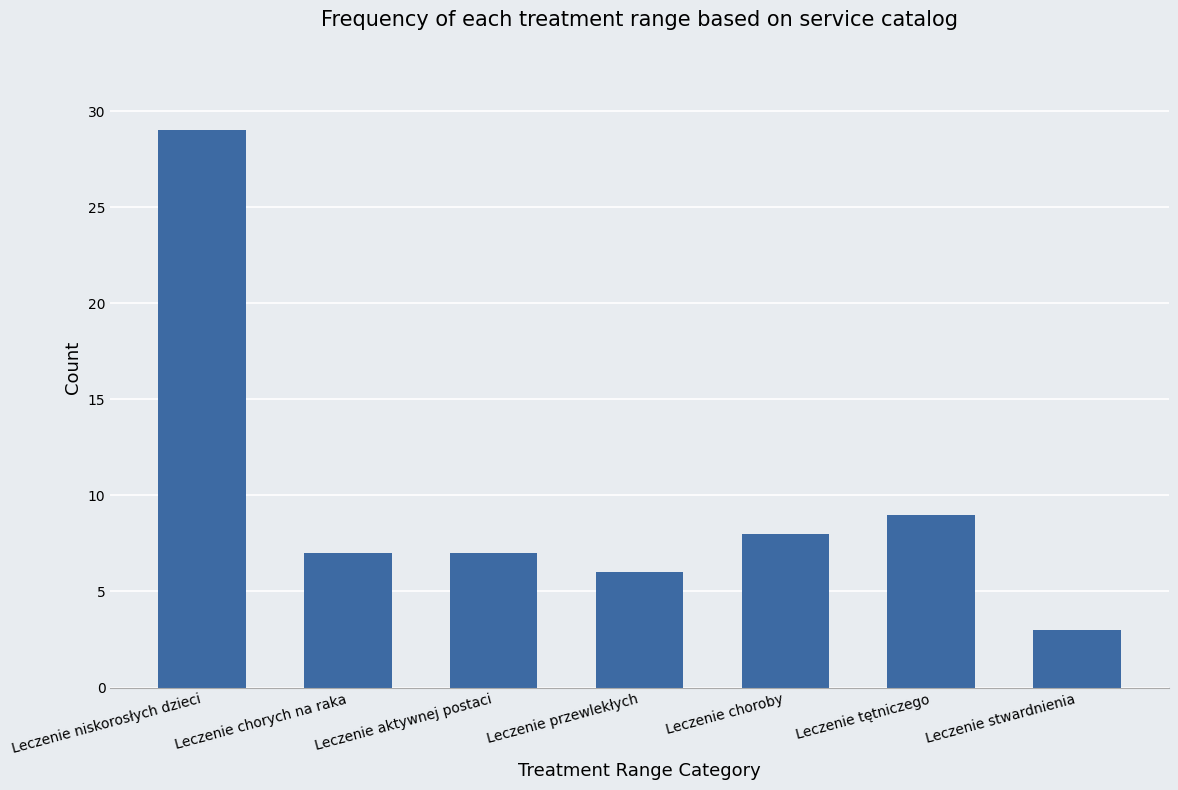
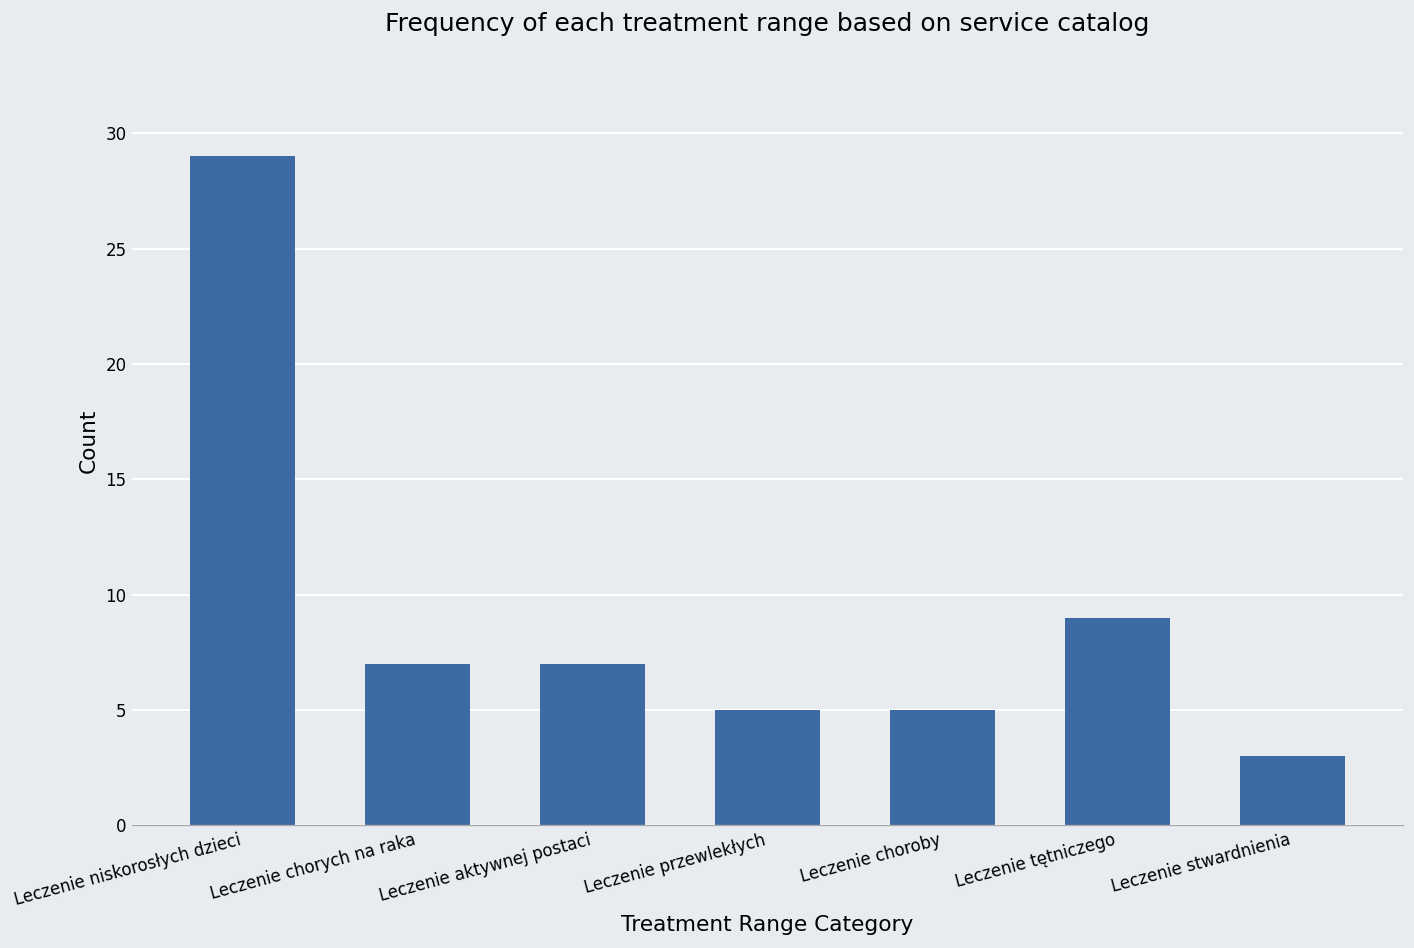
  {
    "Leczenie niskorosłych dzieci": 29,
    "Leczenie chorych na raka": 7,
    "Leczenie aktywnej postaci": 7,
-   "Leczenie przewlekłych": 6,
-   "Leczenie choroby": 8,
+   "Leczenie przewlekłych": 5,
+   "Leczenie choroby": 5,
    "Leczenie tętniczego": 9,
    "Leczenie stwardnienia": 3
  }
